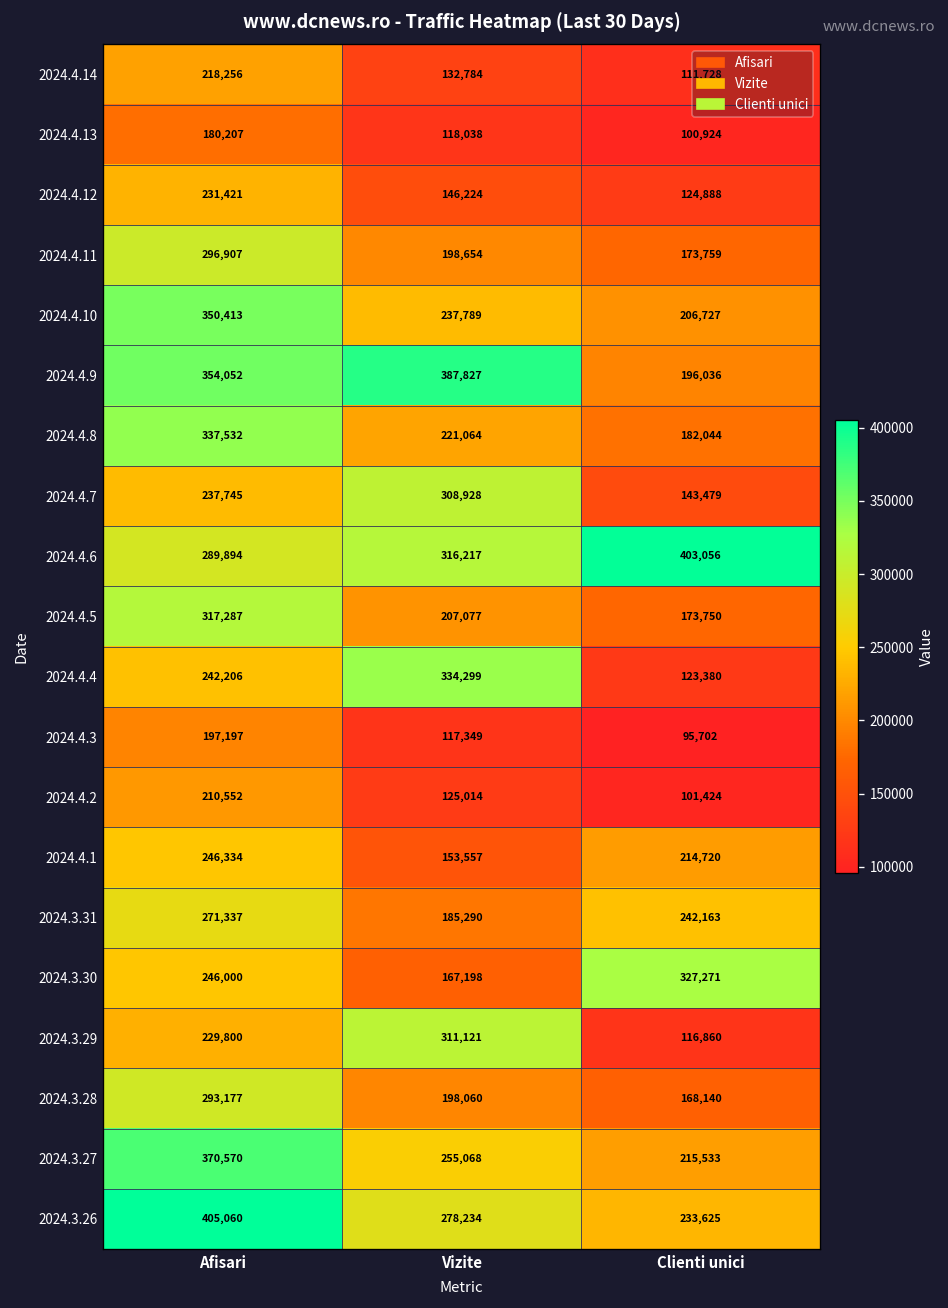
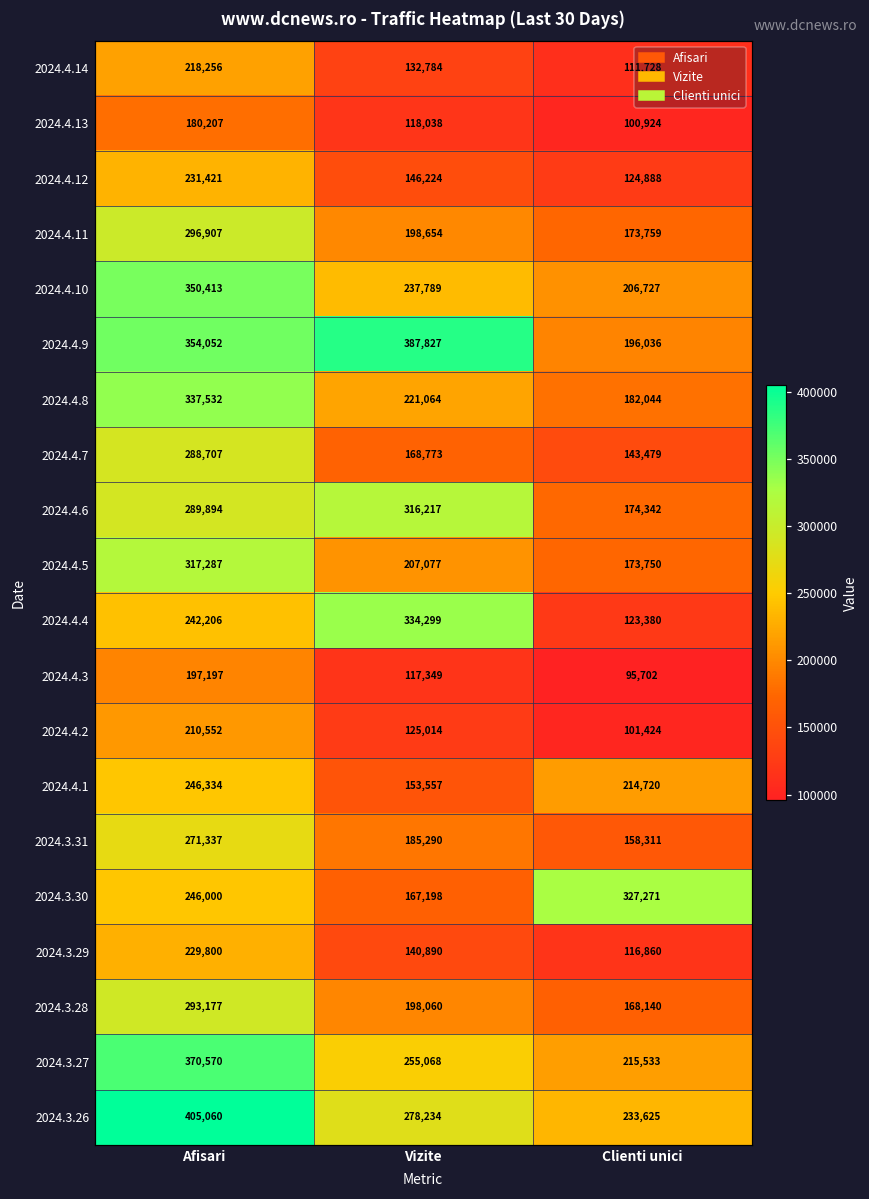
  {
    "2024.4.14": {
      "Afisari": "218,256",
      "Vizite": "132,784"
    },
    "2024.4.13": {
      "Afisari": "180,207",
      "Vizite": "118,038",
      "Clienti unici": "100,924"
    },
    "2024.4.12": {
      "Afisari": "231,421",
      "Vizite": "146,224",
      "Clienti unici": "124,888"
    },
    "2024.4.11": {
      "Afisari": "296,907",
      "Vizite": "198,654",
      "Clienti unici": "173,759"
    },
    "2024.4.10": {
      "Afisari": "350,413",
      "Vizite": "237,789",
      "Clienti unici": "206,727"
    },
    "2024.4.9": {
      "Afisari": "354,052",
      "Vizite": "387,827",
      "Clienti unici": "196,036"
    },
    "2024.4.8": {
      "Afisari": "337,532",
      "Vizite": "221,064",
      "Clienti unici": "182,044"
    },
    "2024.4.7": {
-     "Afisari": "237,745",
-     "Vizite": "308,928",
+     "Afisari": "288,707",
+     "Vizite": "168,773",
      "Clienti unici": "143,479"
    },
    "2024.4.6": {
      "Afisari": "289,894",
      "Vizite": "316,217",
-     "Clienti unici": "403,056"
+     "Clienti unici": "174,342"
    },
    "2024.4.5": {
      "Afisari": "317,287",
      "Vizite": "207,077",
      "Clienti unici": "173,750"
    },
    "2024.4.4": {
      "Afisari": "242,206",
      "Vizite": "334,299",
      "Clienti unici": "123,380"
    },
    "2024.4.3": {
      "Afisari": "197,197",
      "Vizite": "117,349",
      "Clienti unici": "95,702"
    },
    "2024.4.2": {
      "Afisari": "210,552",
      "Vizite": "125,014",
      "Clienti unici": "101,424"
    },
    "2024.4.1": {
      "Afisari": "246,334",
      "Vizite": "153,557",
      "Clienti unici": "214,720"
    },
    "2024.3.31": {
      "Afisari": "271,337",
      "Vizite": "185,290",
-     "Clienti unici": "242,163"
+     "Clienti unici": "158,311"
    },
    "2024.3.30": {
      "Afisari": "246,000",
      "Vizite": "167,198",
      "Clienti unici": "327,271"
    },
    "2024.3.29": {
      "Afisari": "229,800",
-     "Vizite": "311,121",
+     "Vizite": "140,890",
      "Clienti unici": "116,860"
    },
    "2024.3.28": {
      "Afisari": "293,177",
      "Vizite": "198,060",
      "Clienti unici": "168,140"
    },
    "2024.3.27": {
      "Afisari": "370,570",
      "Vizite": "255,068",
      "Clienti unici": "215,533"
    },
    "2024.3.26": {
      "Afisari": "405,060",
      "Vizite": "278,234",
      "Clienti unici": "233,625"
    }
  }
